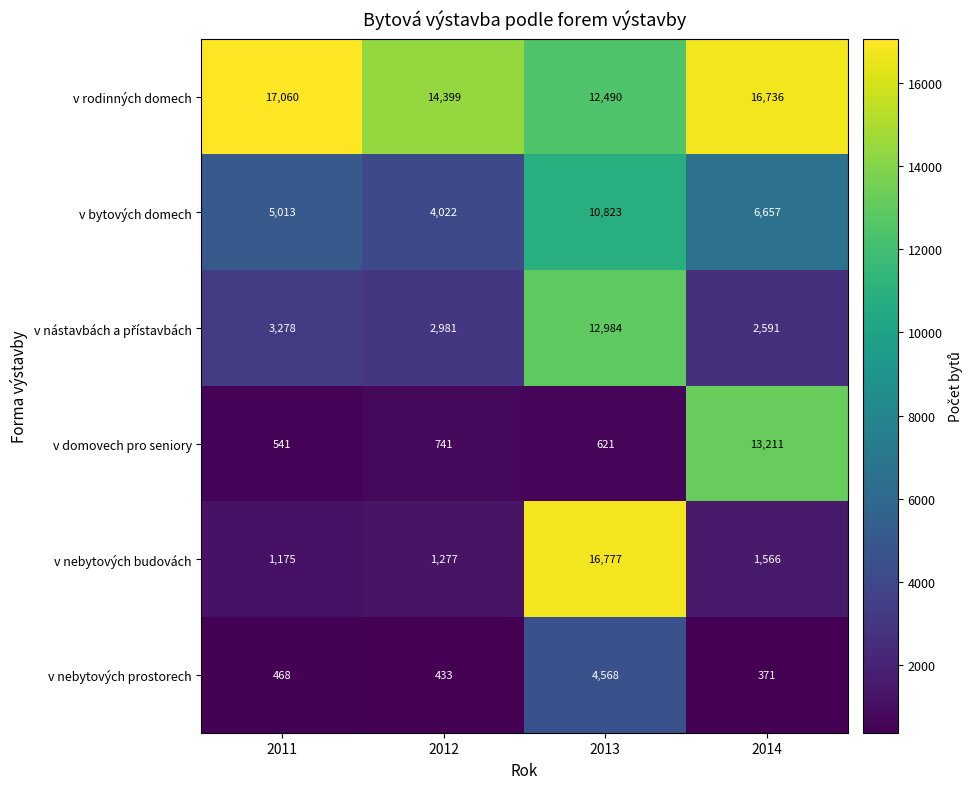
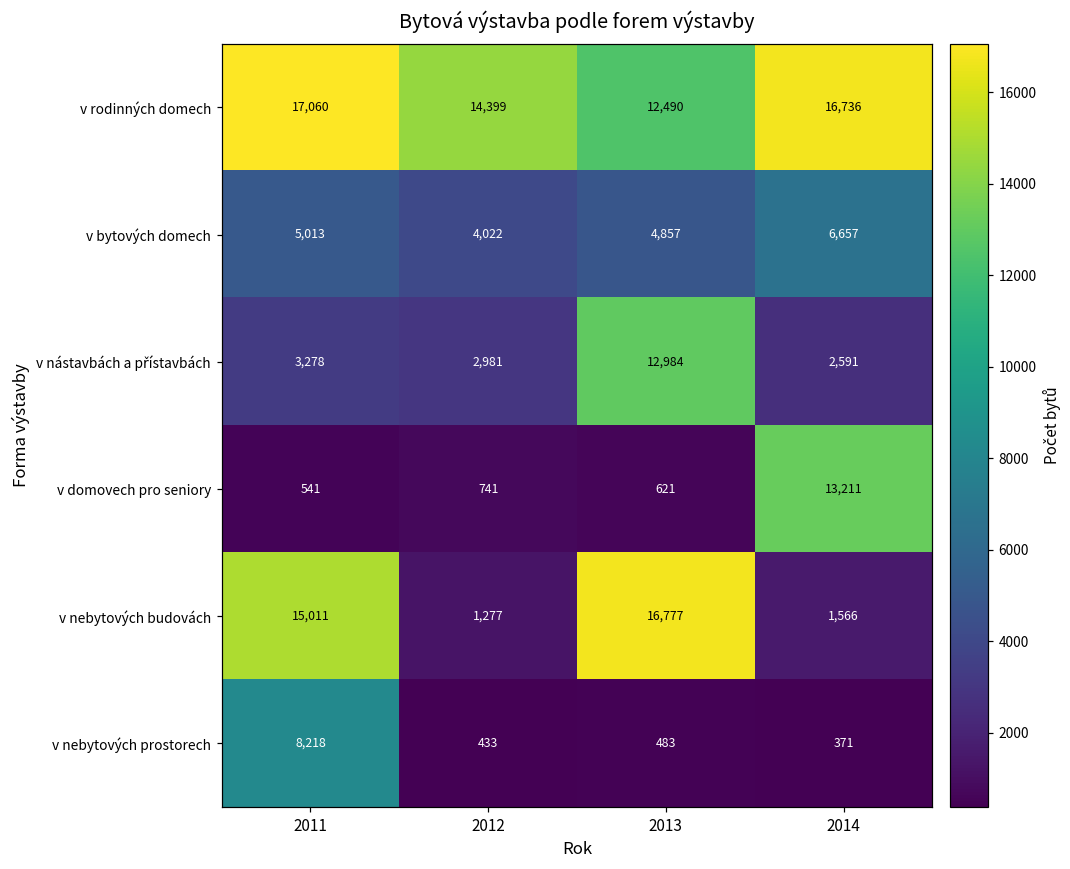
  {
    "v rodinných domech": {
      "2011": "17,060",
      "2012": "14,399",
      "2013": "12,490",
      "2014": "16,736"
    },
    "v bytových domech": {
      "2011": "5,013",
      "2012": "4,022",
-     "2013": "10,823",
+     "2013": "4,857",
      "2014": "6,657"
    },
    "v nástavbách a přístavbách": {
      "2011": "3,278",
      "2012": "2,981",
      "2013": "12,984",
      "2014": "2,591"
    },
    "v domovech pro seniory": {
      "2011": "541",
      "2012": "741",
      "2013": "621",
      "2014": "13,211"
    },
    "v nebytových budovách": {
-     "2011": "1,175",
+     "2011": "15,011",
      "2012": "1,277",
      "2013": "16,777",
      "2014": "1,566"
    },
    "v nebytových prostorech": {
-     "2011": "468",
+     "2011": "8,218",
      "2012": "433",
-     "2013": "4,568",
+     "2013": "483",
      "2014": "371"
    }
  }
